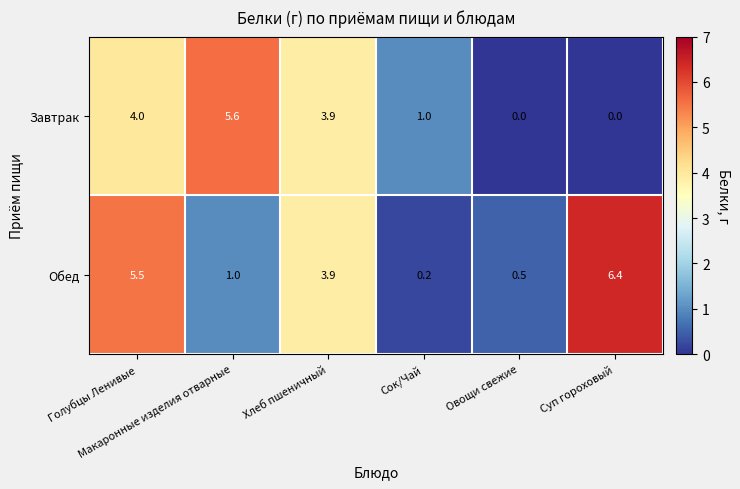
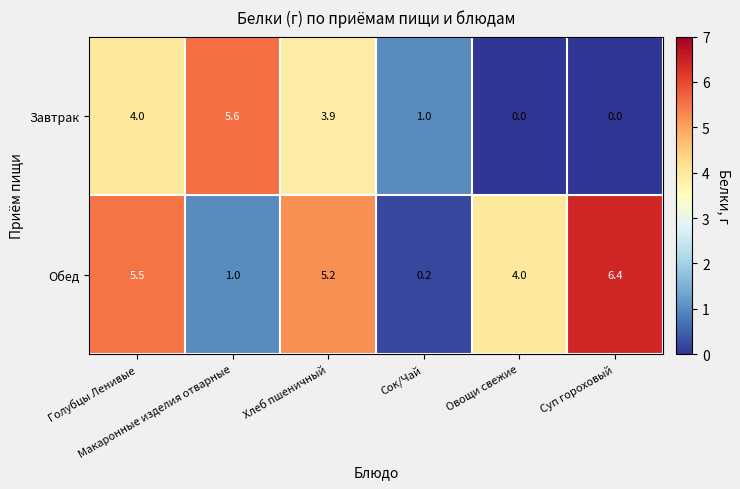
  {
    "Завтрак": {
      "Голубцы Ленивые": 4.0,
      "Макаронные изделия отварные": 5.6,
      "Хлеб пшеничный": 3.9,
      "Сок/Чай": 1.0,
      "Овощи свежие": 0.0,
      "Суп гороховый": 0.0
    },
    "Обед": {
      "Голубцы Ленивые": 5.5,
      "Макаронные изделия отварные": 1.0,
-     "Хлеб пшеничный": 3.9,
+     "Хлеб пшеничный": 5.2,
      "Сок/Чай": 0.2,
-     "Овощи свежие": 0.5,
+     "Овощи свежие": 4.0,
      "Суп гороховый": 6.4
    }
  }
